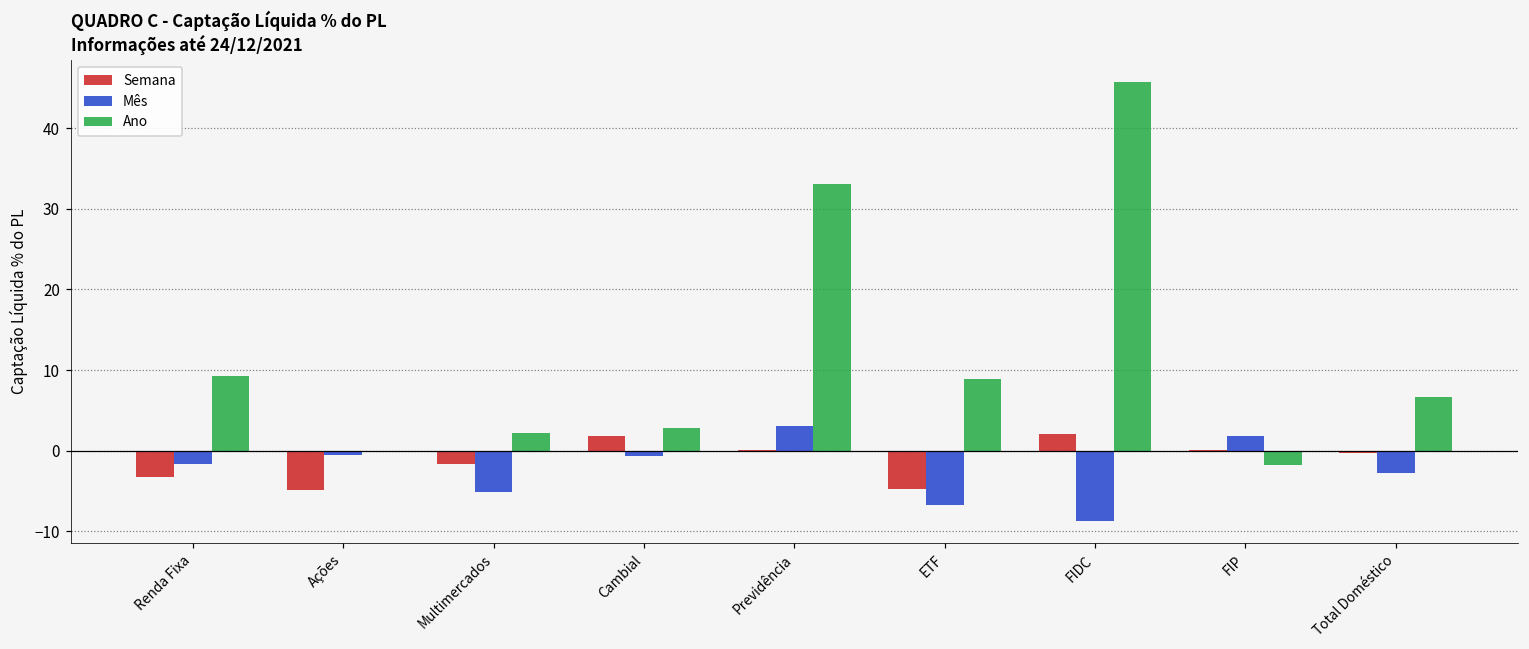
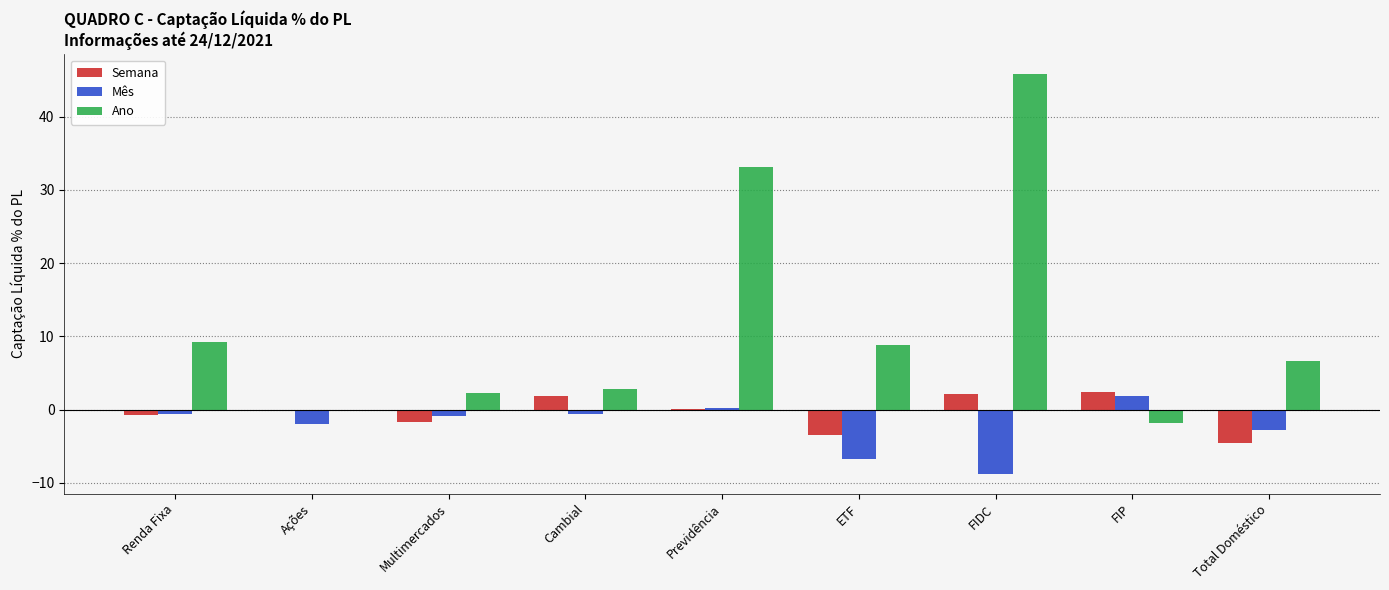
  {
    "Semana": {
-     "Renda Fixa": -3,
-     "Ações": -5,
+     "Renda Fixa": -1,
+     "Ações": 0,
      "Multimercados": -2,
      "Cambial": 2,
-     "ETF": -5,
+     "ETF": -3,
      "FIDC": 2,
-     "FIP": 0,
-     "Total Doméstico": 0
+     "FIP": 2,
+     "Total Doméstico": -5
    },
    "Mês": {
-     "Renda Fixa": -2,
-     "Ações": -1,
-     "Multimercados": -5,
+     "Renda Fixa": -1,
+     "Ações": -2,
+     "Multimercados": -1,
      "Cambial": -1,
-     "Previdência": 3,
+     "Previdência": 0,
      "ETF": -7,
      "FIDC": -9,
      "FIP": 2,
      "Total Doméstico": -3
    },
    "Ano": {
      "Renda Fixa": 9,
      "Multimercados": 2,
      "Cambial": 3,
      "Previdência": 33,
      "ETF": 9,
      "FIDC": 46,
      "FIP": -2,
      "Total Doméstico": 7
    }
  }
